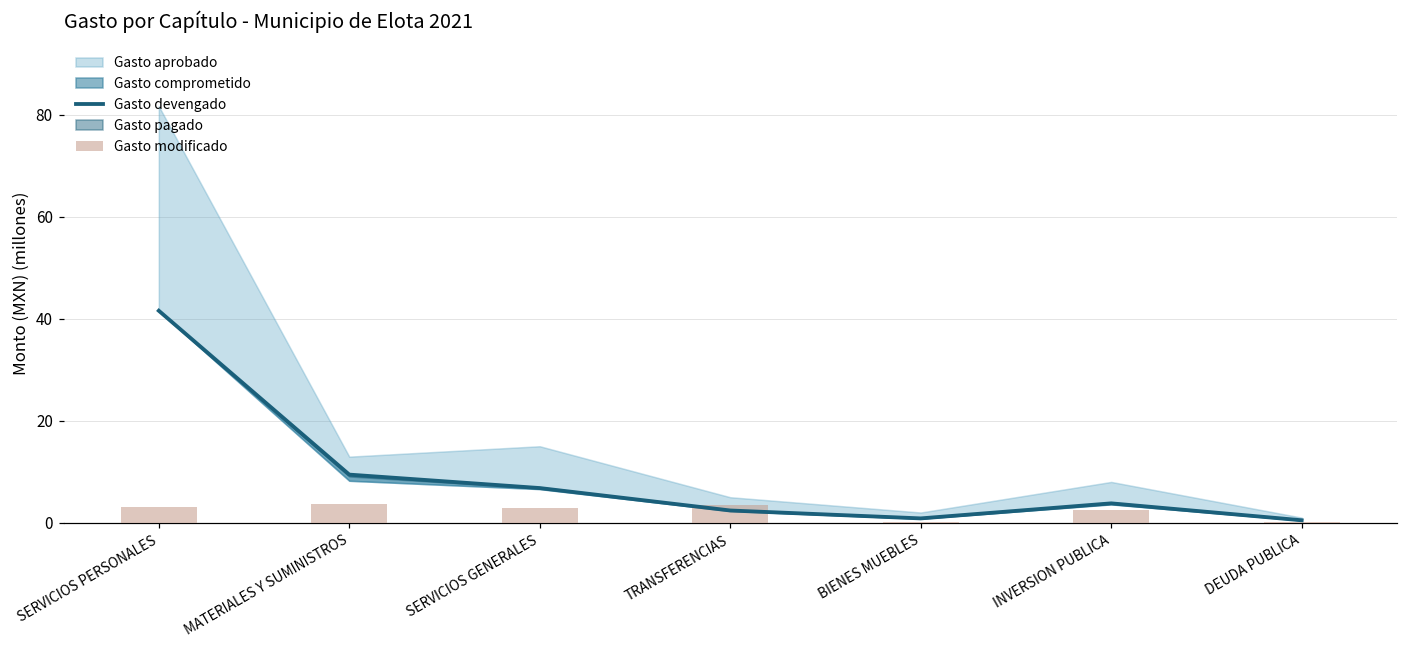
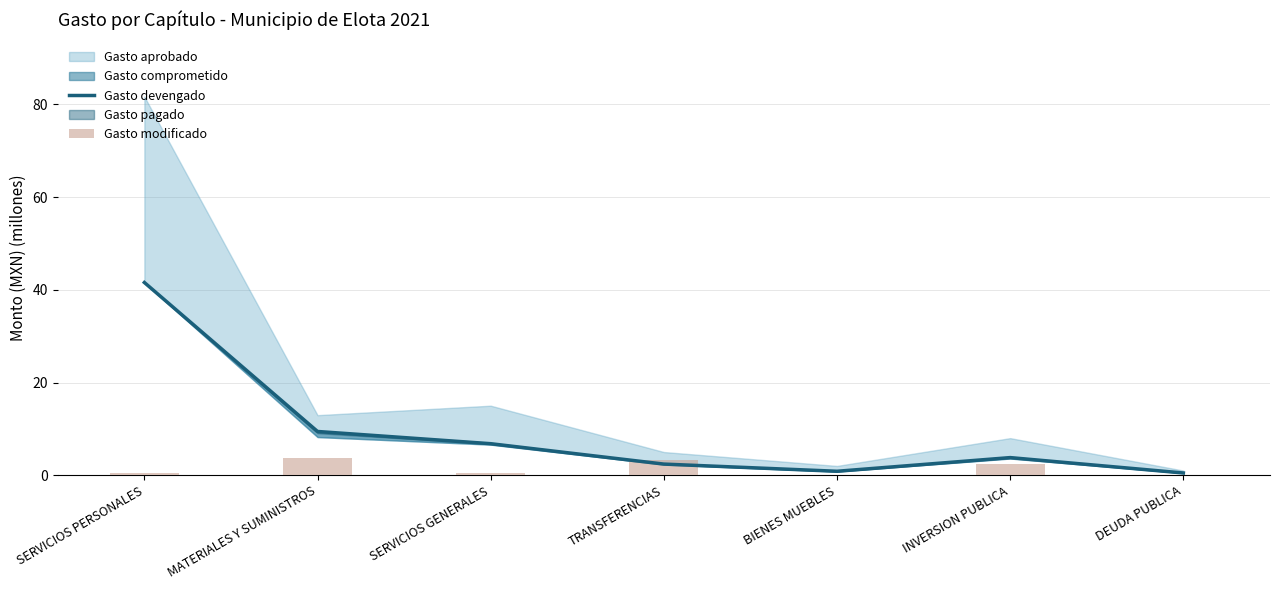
  {
    "Gasto modificado": {
-     "SERVICIOS PERSONALES": 3,
+     "SERVICIOS PERSONALES": 0,
      "MATERIALES Y SUMINISTROS": 4,
-     "SERVICIOS GENERALES": 3,
+     "SERVICIOS GENERALES": 1,
      "TRANSFERENCIAS": 3,
      "INVERSION PUBLICA": 2
    }
  }
